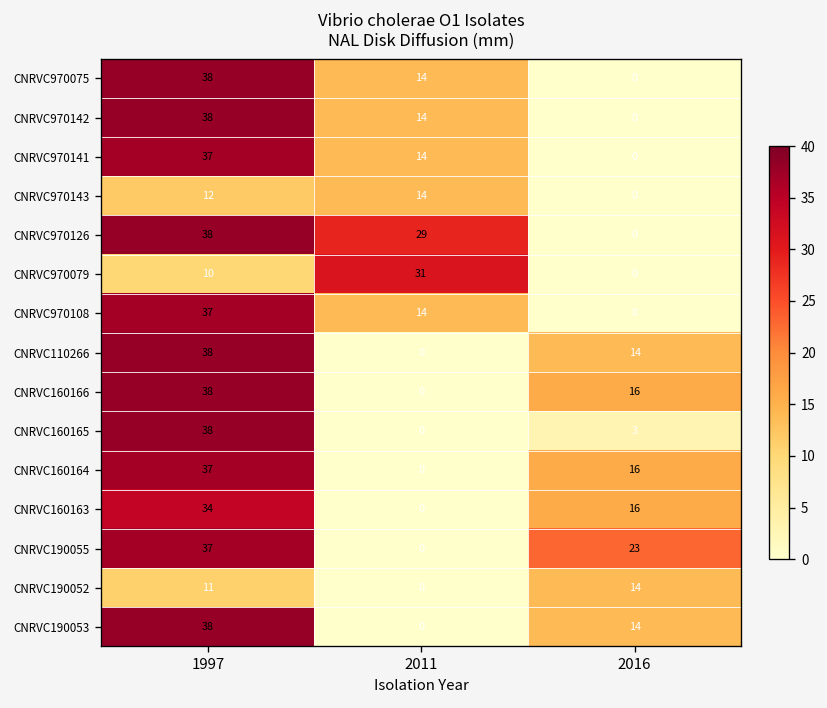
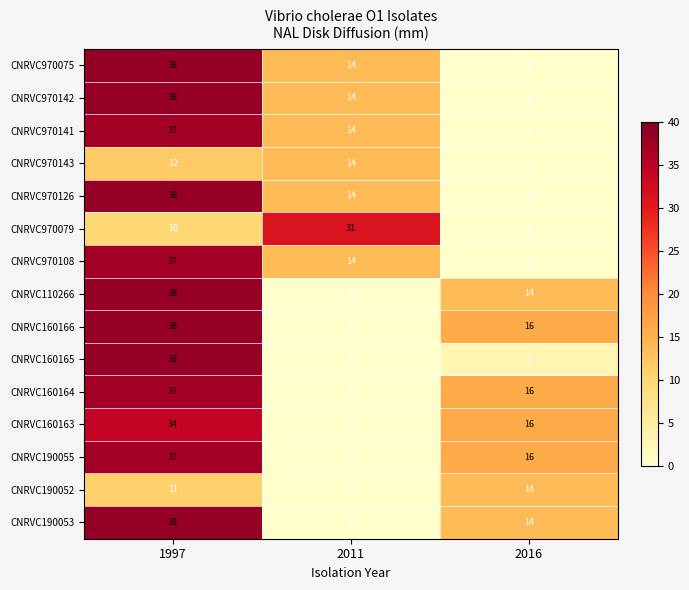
  {
    "CNRVC970075": {
      "1997": 38,
      "2011": 14
    },
    "CNRVC970142": {
      "1997": 38,
      "2011": 14
    },
    "CNRVC970141": {
      "1997": 37,
      "2011": 14
    },
    "CNRVC970143": {
      "1997": 12,
      "2011": 14
    },
    "CNRVC970126": {
      "1997": 38,
-     "2011": 29
+     "2011": 14
    },
    "CNRVC970079": {
      "1997": 10,
      "2011": 31
    },
    "CNRVC970108": {
      "1997": 37,
      "2011": 14
    },
    "CNRVC110266": {
      "1997": 38,
      "2016": 14
    },
    "CNRVC160166": {
      "1997": 38,
      "2016": 16
    },
    "CNRVC160165": {
      "1997": 38,
      "2016": 3
    },
    "CNRVC160164": {
      "1997": 37,
      "2016": 16
    },
    "CNRVC160163": {
      "1997": 34,
      "2016": 16
    },
    "CNRVC190055": {
      "1997": 37,
-     "2016": 23
+     "2016": 16
    },
    "CNRVC190052": {
      "1997": 11,
      "2016": 14
    },
    "CNRVC190053": {
      "1997": 38,
      "2016": 14
    }
  }
